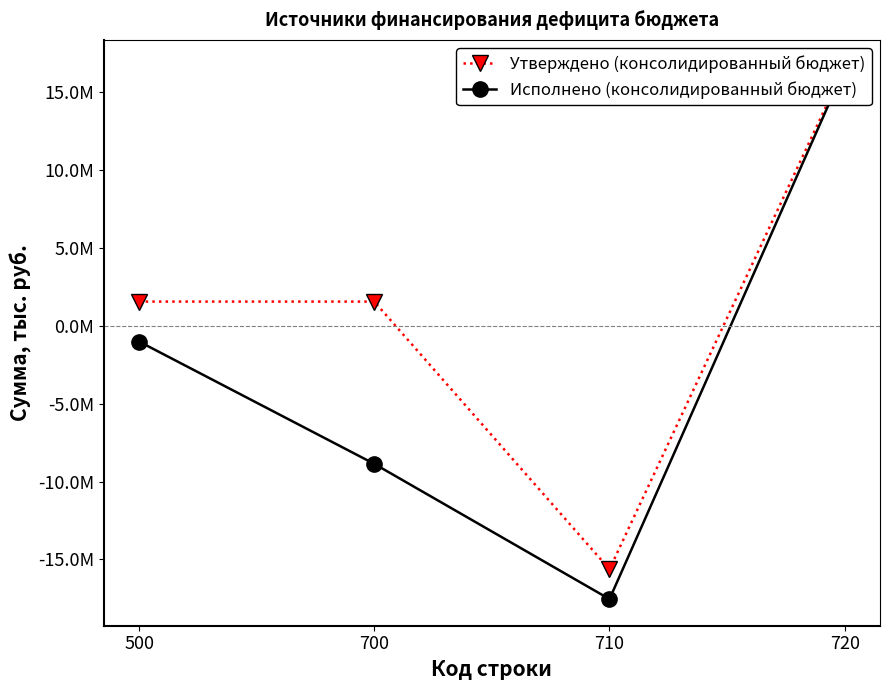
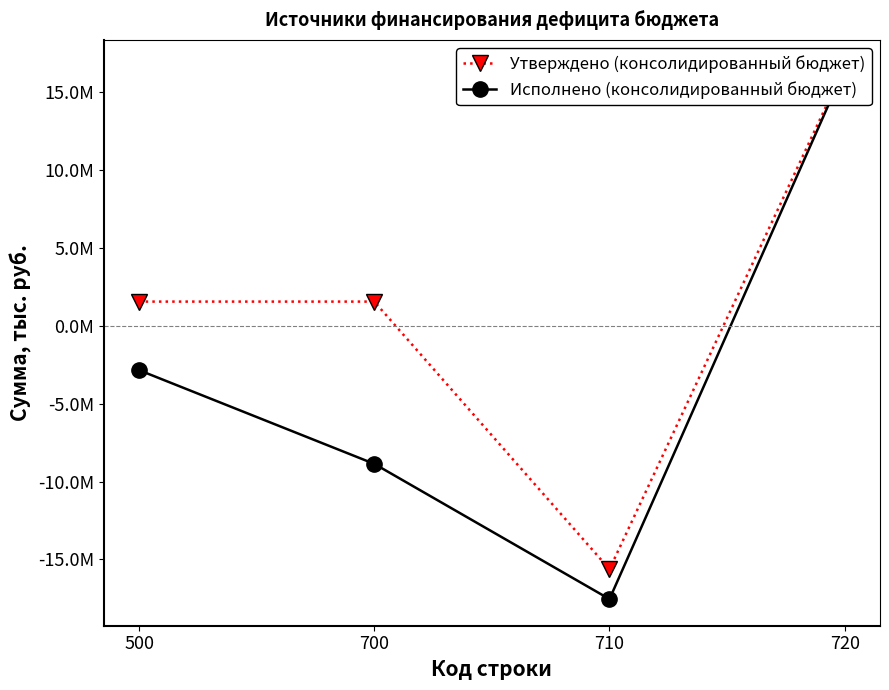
  {
    "Утверждено (консолидированный бюджет)": {
      "500": 1600000,
      "700": 1600000,
      "710": -15600000
    },
    "Исполнено (консолидированный бюджет)": {
-     "500": -1000000,
+     "500": -2800000,
      "700": -8900000,
      "710": -17600000
    }
  }
